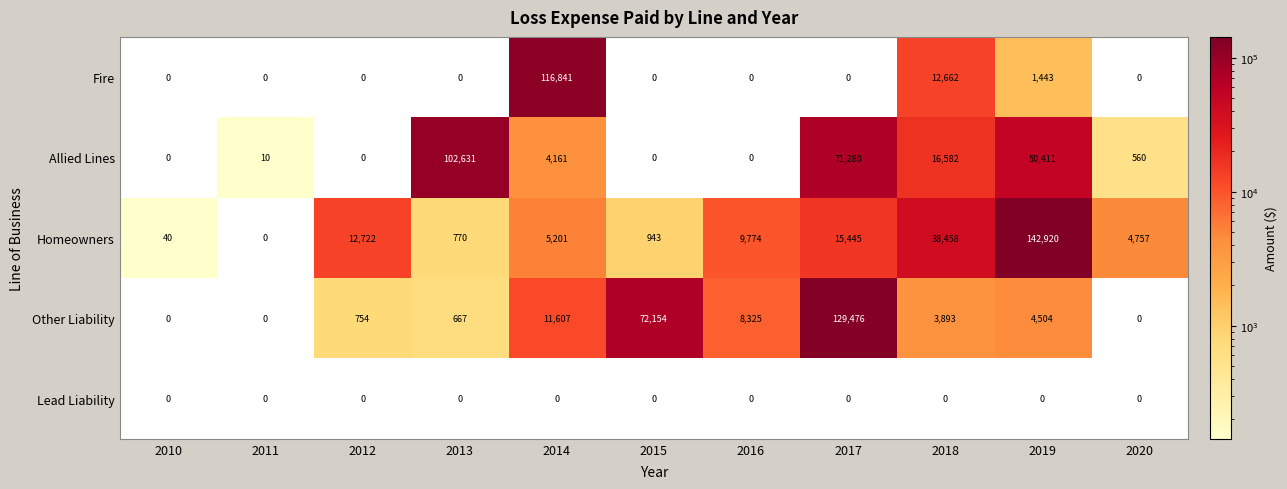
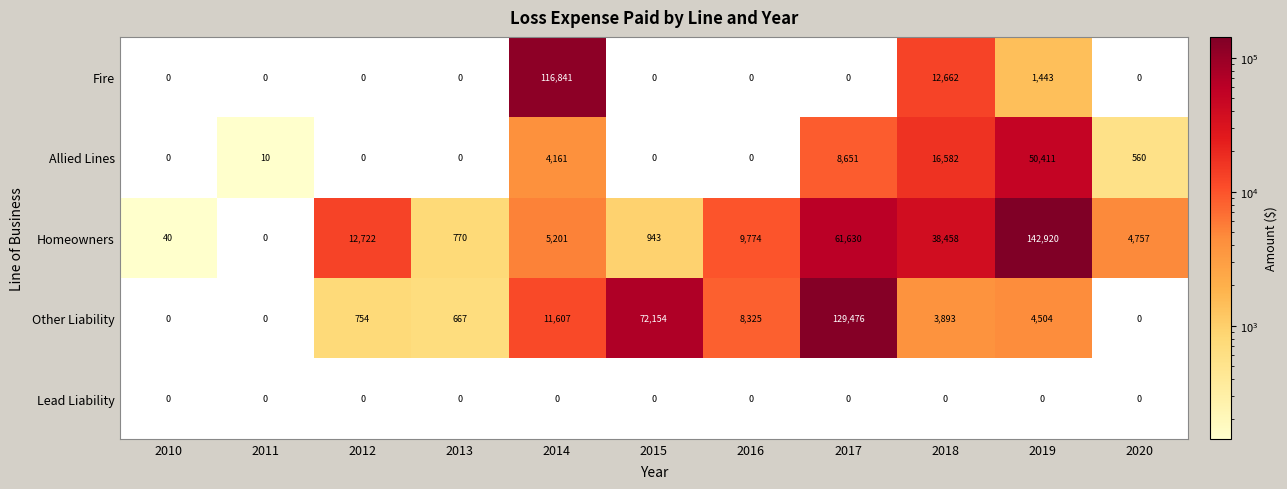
  {
    "Fire": {
      "2010": "0",
      "2011": "0",
      "2012": "0",
      "2013": "0",
      "2014": "116,841",
      "2015": "0",
      "2016": "0",
      "2017": "0",
      "2018": "12,662",
      "2019": "1,443",
      "2020": "0"
    },
    "Allied Lines": {
      "2010": "0",
      "2011": "10",
      "2012": "0",
-     "2013": "102,631",
+     "2013": "0",
      "2014": "4,161",
      "2015": "0",
      "2016": "0",
-     "2017": "71,280",
+     "2017": "8,651",
      "2018": "16,582",
      "2019": "50,411",
      "2020": "560"
    },
    "Homeowners": {
      "2010": "40",
      "2011": "0",
      "2012": "12,722",
      "2013": "770",
      "2014": "5,201",
      "2015": "943",
      "2016": "9,774",
-     "2017": "15,445",
+     "2017": "61,630",
      "2018": "38,458",
      "2019": "142,920",
      "2020": "4,757"
    },
    "Other Liability": {
      "2010": "0",
      "2011": "0",
      "2012": "754",
      "2013": "667",
      "2014": "11,607",
      "2015": "72,154",
      "2016": "8,325",
      "2017": "129,476",
      "2018": "3,893",
      "2019": "4,504",
      "2020": "0"
    },
    "Lead Liability": {
      "2010": "0",
      "2011": "0",
      "2012": "0",
      "2013": "0",
      "2014": "0",
      "2015": "0",
      "2016": "0",
      "2017": "0",
      "2018": "0",
      "2019": "0",
      "2020": "0"
    }
  }
